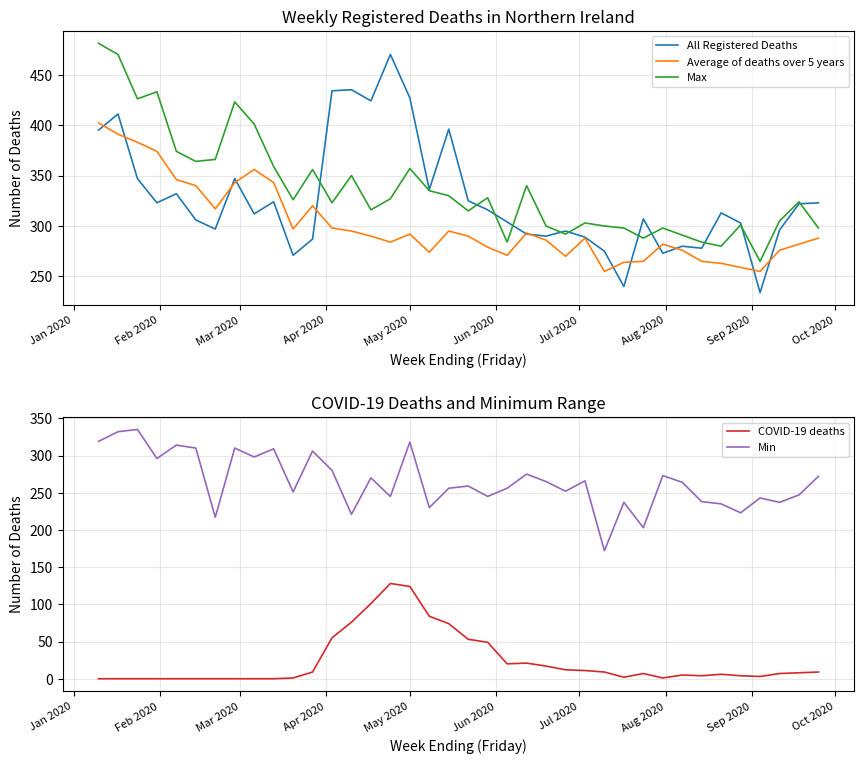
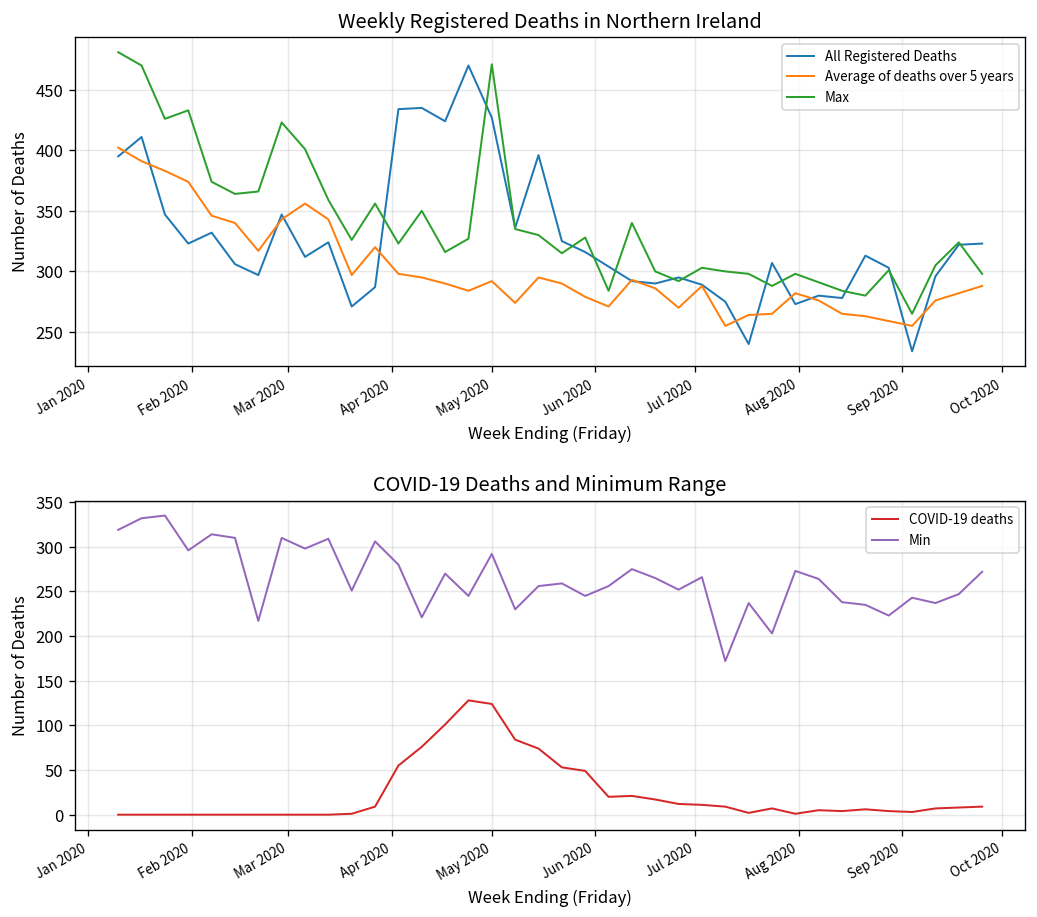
  {
    "Weekly Registered Deaths in Northern Ireland": {
      "All Registered Deaths": {
        "May 2020": 427
      },
      "Average of deaths over 5 years": {
        "May 2020": 292
      },
      "Max": {
-       "May 2020": 357
+       "May 2020": 471
      }
    },
    "COVID-19 Deaths and Minimum Range": {
      "COVID-19 deaths": {
        "May 2020": 120
      },
      "Min": {
-       "May 2020": 320
+       "May 2020": 290
      }
    }
  }
